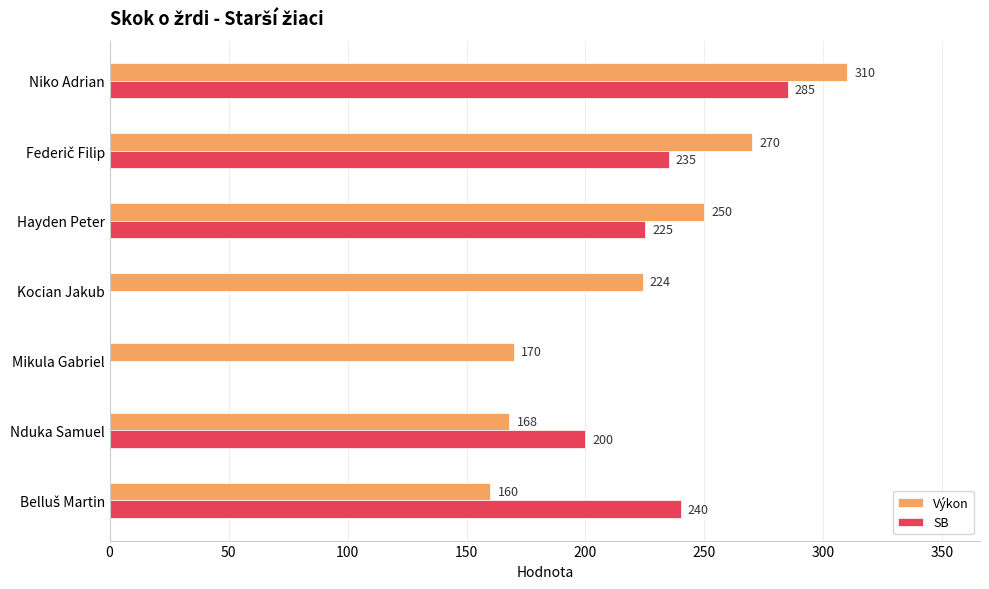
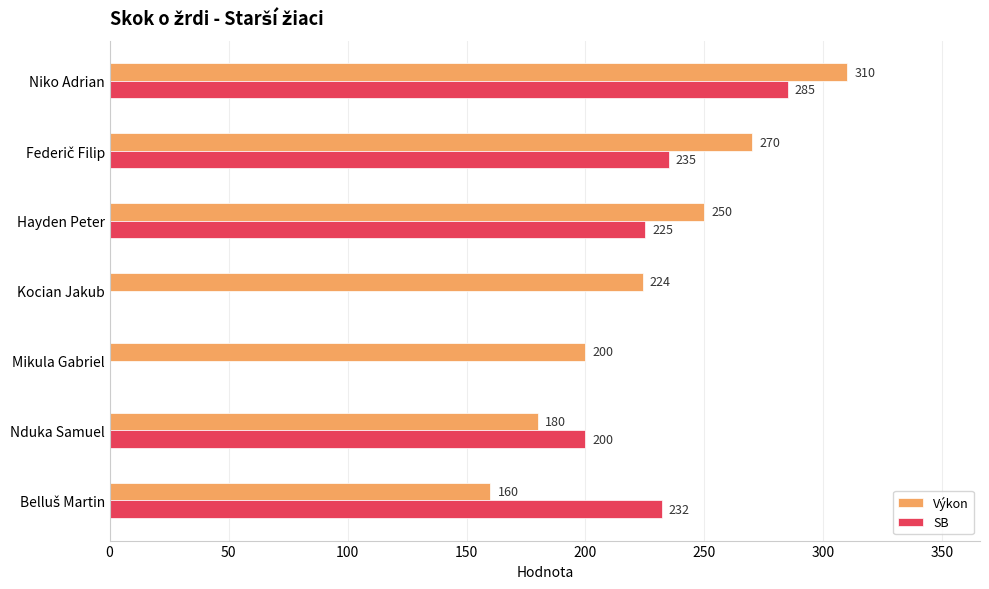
  {
    "Výkon": {
      "Niko Adrian": 310,
      "Federič Filip": 270,
      "Hayden Peter": 250,
      "Kocian Jakub": 224,
-     "Mikula Gabriel": 170,
-     "Nduka Samuel": 168,
+     "Mikula Gabriel": 200,
+     "Nduka Samuel": 180,
      "Belluš Martin": 160
    },
    "SB": {
      "Niko Adrian": 285,
      "Federič Filip": 235,
      "Hayden Peter": 225,
      "Nduka Samuel": 200,
-     "Belluš Martin": 240
+     "Belluš Martin": 232
    }
  }
